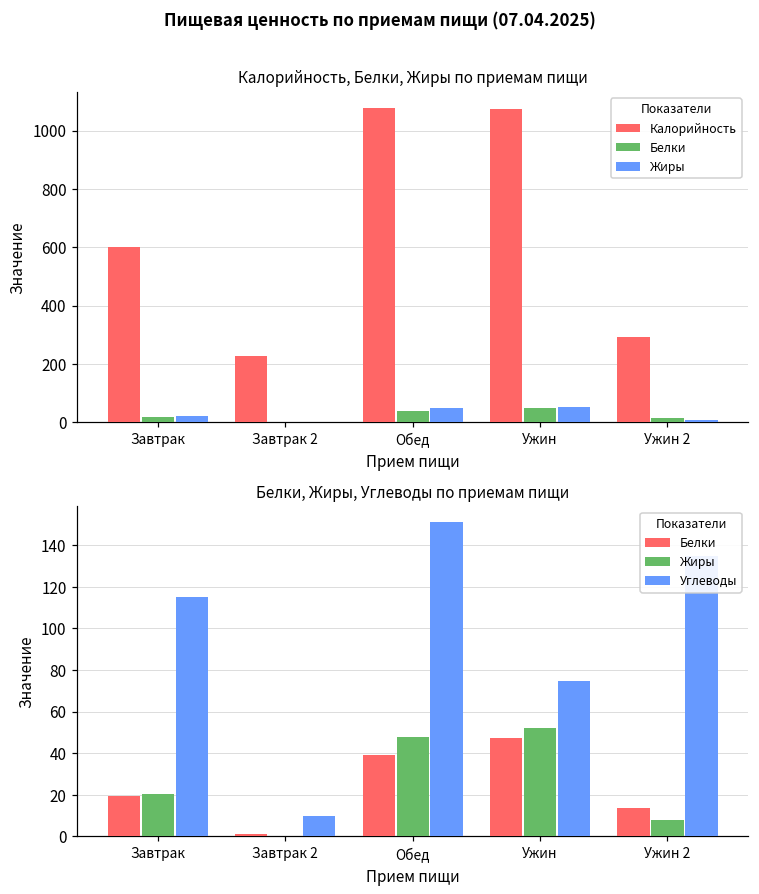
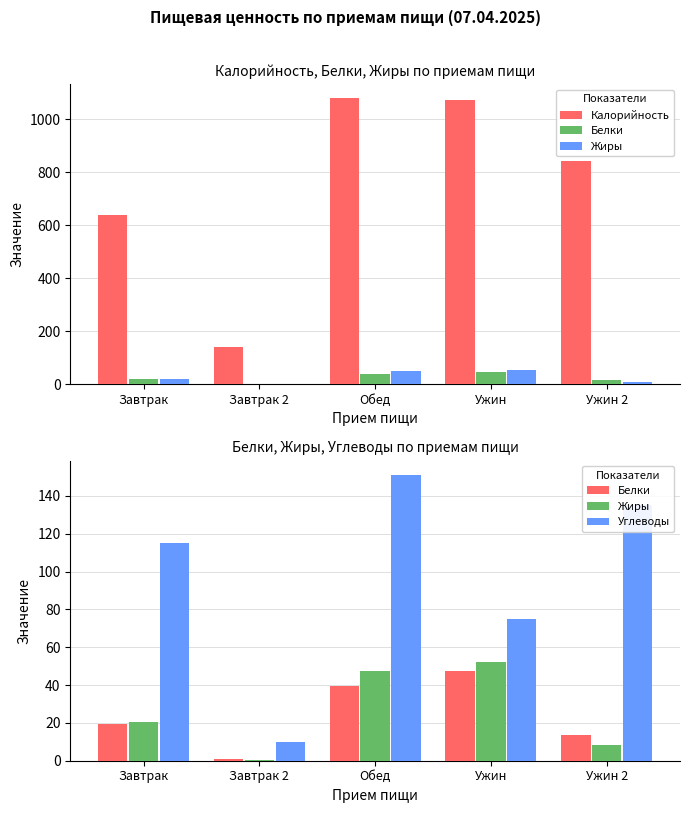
  {
    "Калорийность, Белки, Жиры по приемам пищи": {
      "Калорийность": {
-       "Завтрак": 600,
-       "Завтрак 2": 230,
+       "Завтрак": 640,
+       "Завтрак 2": 140,
        "Обед": 1080,
        "Ужин": 1070,
-       "Ужин 2": 290
+       "Ужин 2": 840
      }
    },
    "Белки, Жиры, Углеводы по приемам пищи": {
      "Белки": {
        "Завтрак": 19,
        "Обед": 39,
        "Ужин": 47,
        "Ужин 2": 14
      },
      "Жиры": {
        "Завтрак": 20,
        "Обед": 48,
        "Ужин": 52,
        "Ужин 2": 8
      },
      "Углеводы": {
        "Завтрак": 115,
        "Завтрак 2": 10,
        "Обед": 151,
        "Ужин": 75
      }
    }
  }
